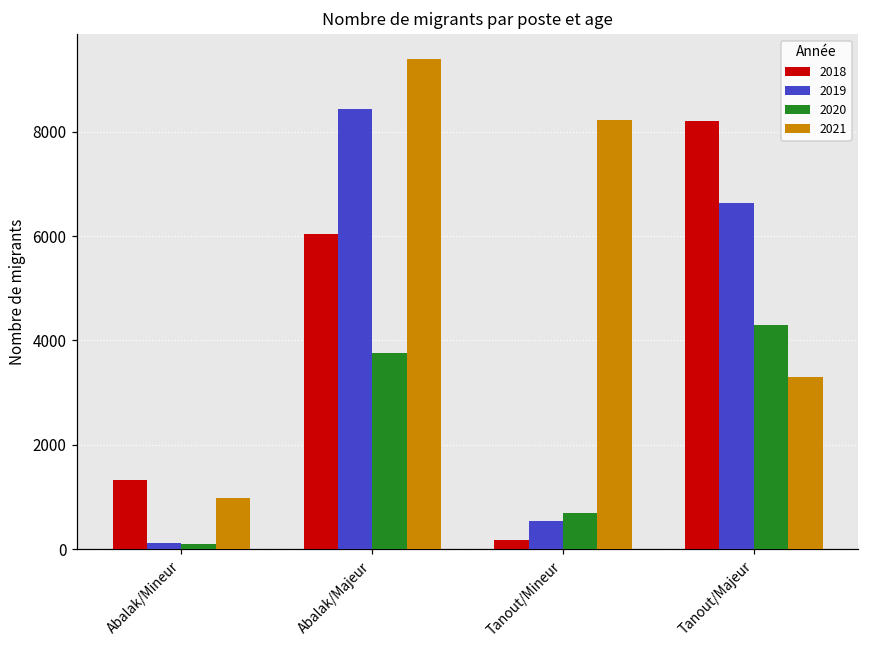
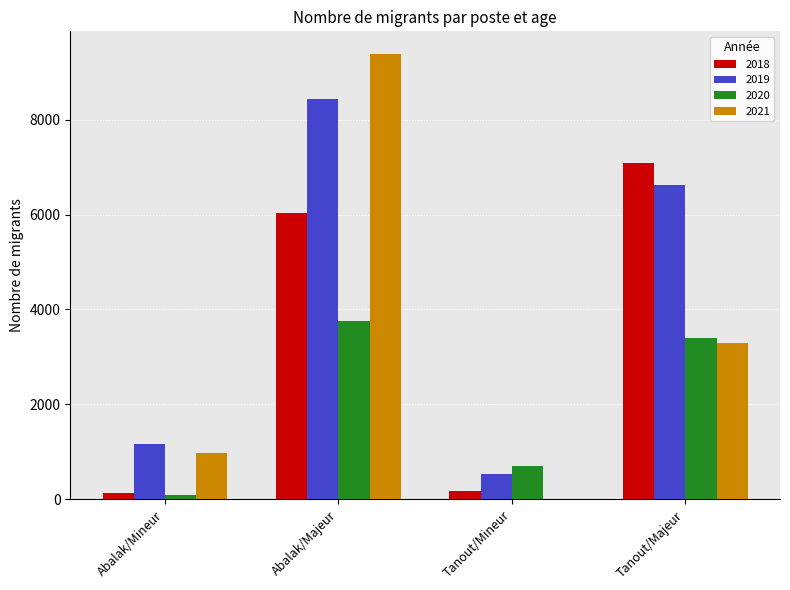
  {
    "2018": {
-     "Abalak/Mineur": 1300,
+     "Abalak/Mineur": 100,
      "Abalak/Majeur": 6000,
      "Tanout/Mineur": 200,
-     "Tanout/Majeur": 8200
+     "Tanout/Majeur": 7100
    },
    "2019": {
-     "Abalak/Mineur": 100,
+     "Abalak/Mineur": 1200,
      "Abalak/Majeur": 8400,
      "Tanout/Mineur": 500,
      "Tanout/Majeur": 6600
    },
    "2020": {
      "Abalak/Mineur": 100,
      "Abalak/Majeur": 3800,
      "Tanout/Mineur": 700,
-     "Tanout/Majeur": 4300
+     "Tanout/Majeur": 3400
    },
    "2021": {
      "Abalak/Mineur": 1000,
      "Abalak/Majeur": 9400,
-     "Tanout/Mineur": 8200,
+     "Tanout/Mineur": 0,
      "Tanout/Majeur": 3300
    }
  }
